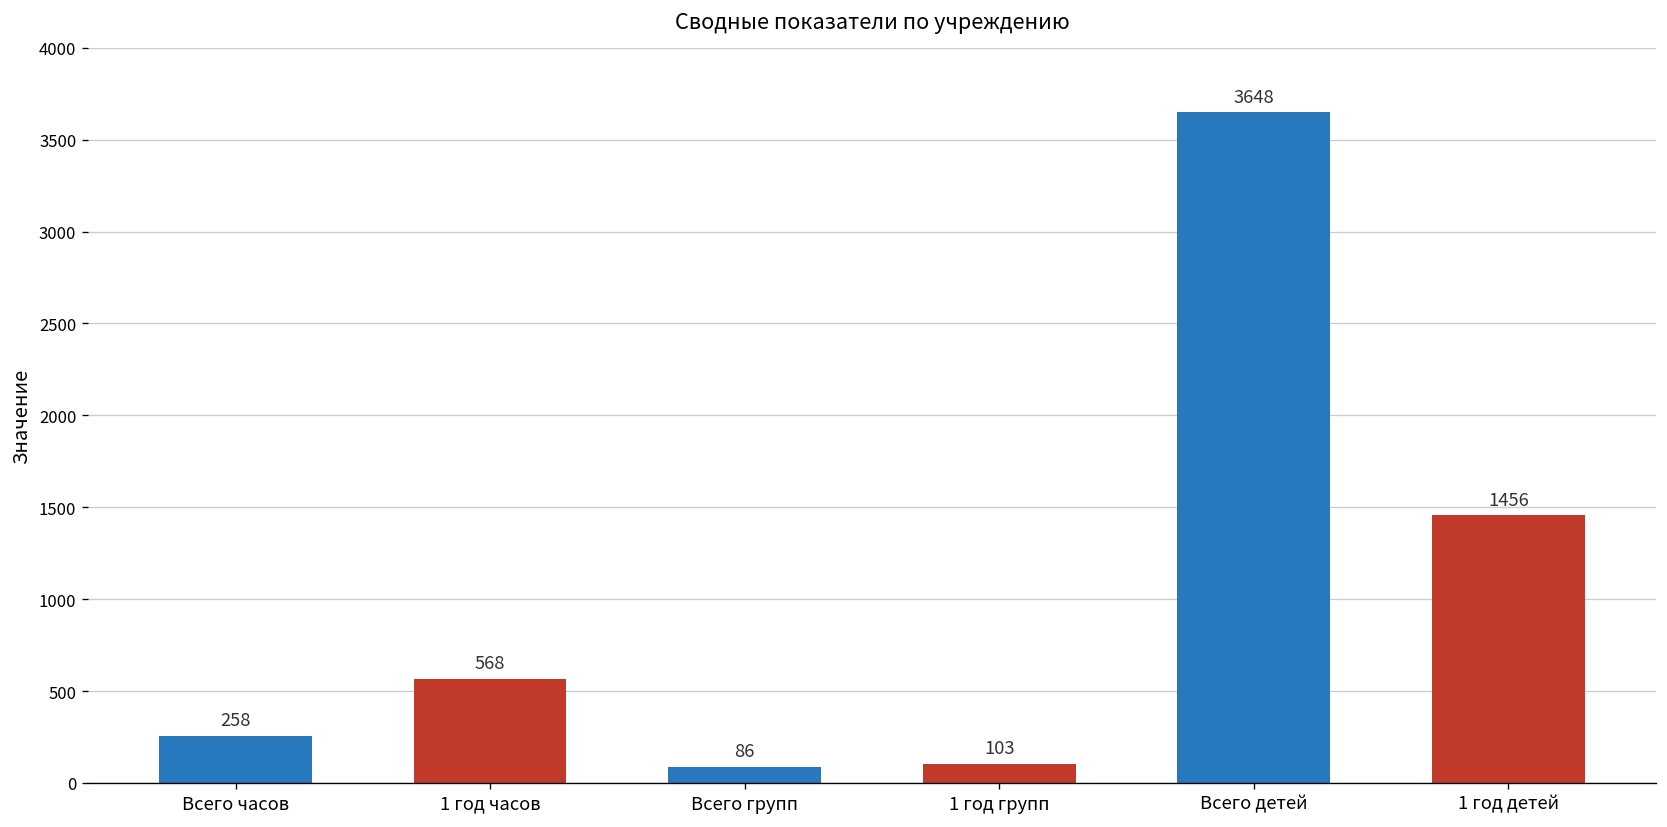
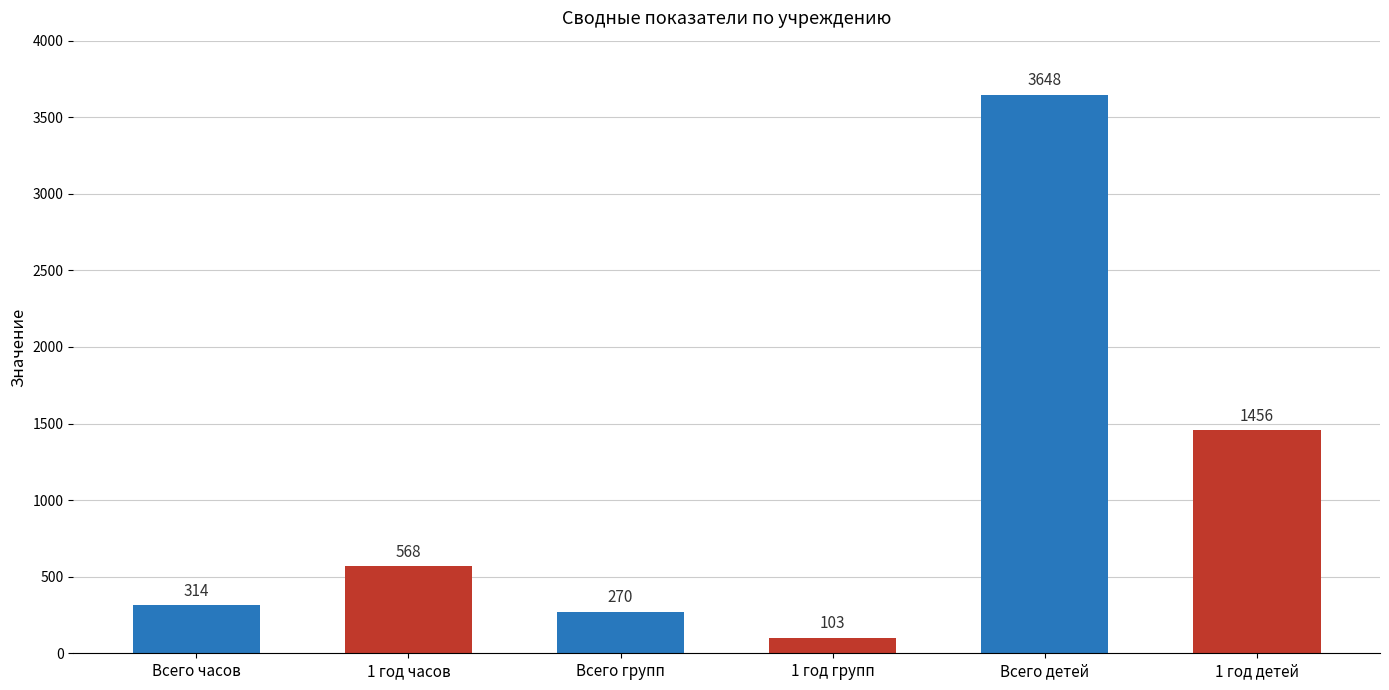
  {
-   "Всего часов": 258,
+   "Всего часов": 314,
    "1 год часов": 568,
-   "Всего групп": 86,
+   "Всего групп": 270,
    "1 год групп": 103,
    "Всего детей": 3648,
    "1 год детей": 1456
  }
